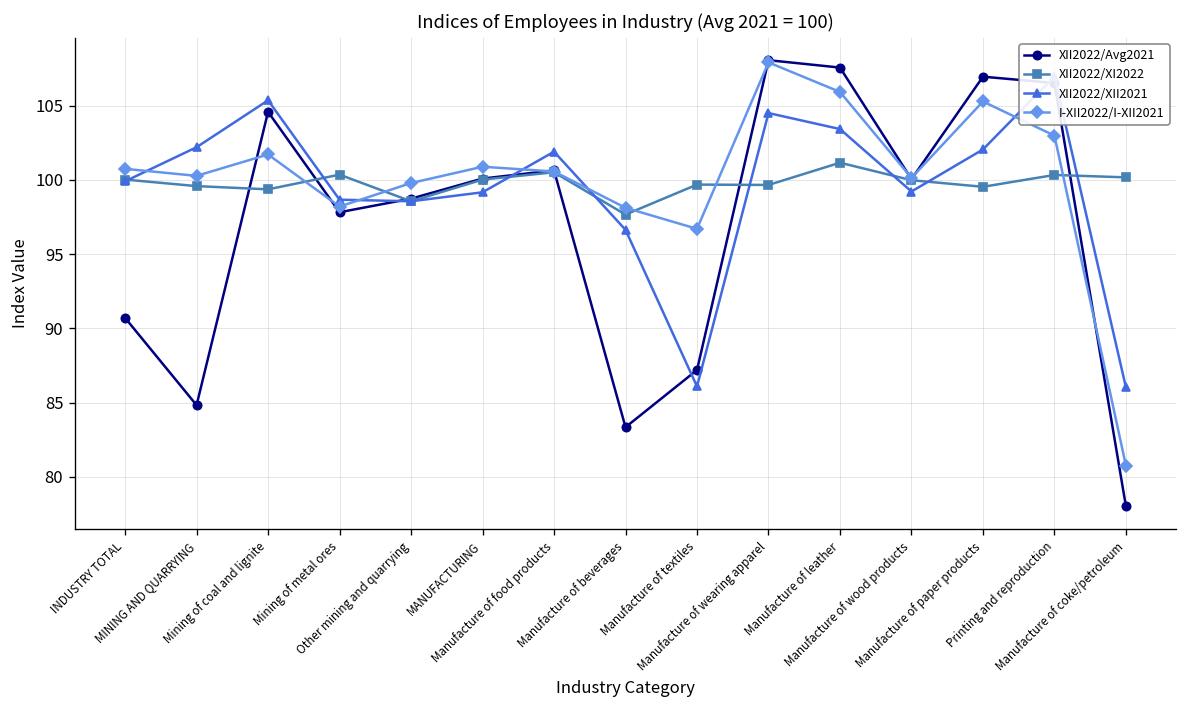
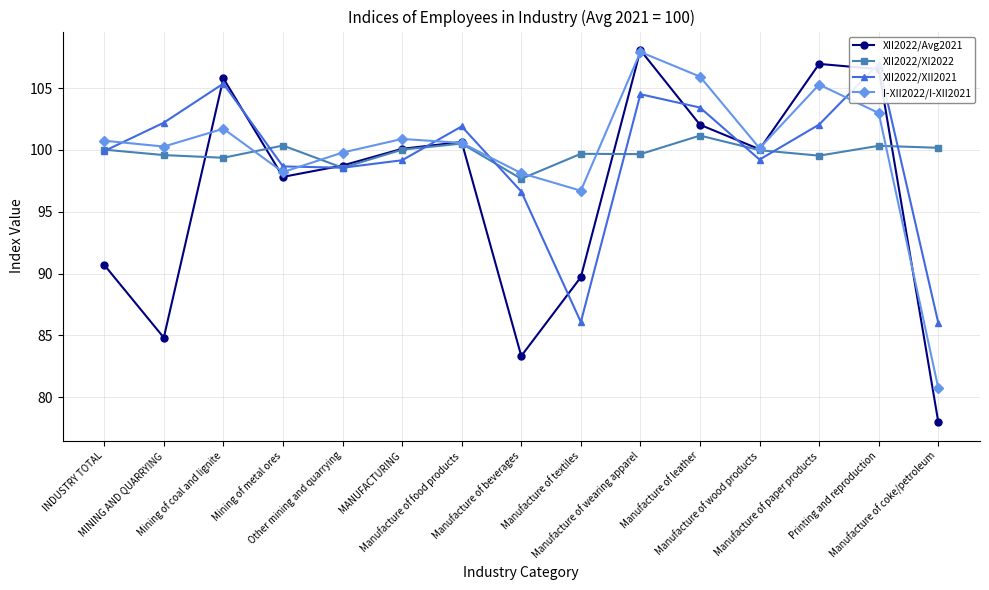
  {
    "XII2022/Avg2021": {
      "INDUSTRY TOTAL": 90.7,
      "MINING AND QUARRYING": 84.8,
-     "Mining of coal and lignite": 104.6,
+     "Mining of coal and lignite": 105.8,
      "Mining of metal ores": 97.8,
      "Manufacture of beverages": 83.3,
-     "Manufacture of textiles": 87.2,
-     "Manufacture of leather": 107.6,
+     "Manufacture of textiles": 89.7,
+     "Manufacture of leather": 102.0,
      "Manufacture of paper products": 107.0,
      "Manufacture of coke/petroleum": 78.0
    }
  }
